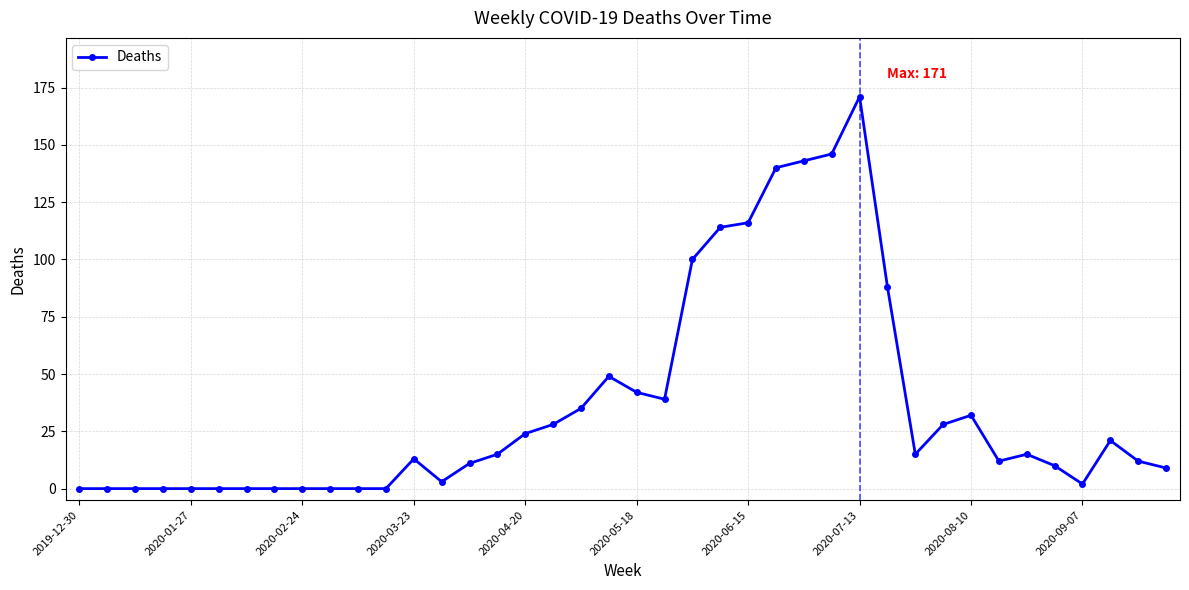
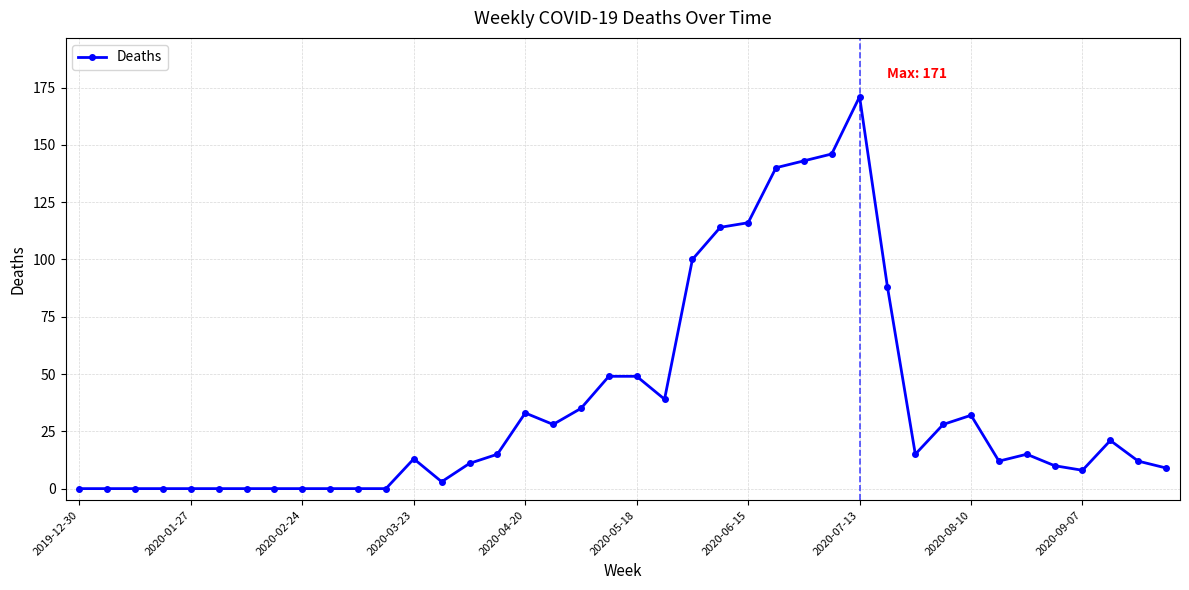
  {
    "2019-12-30": 0,
    "2020-01-27": 0,
    "2020-02-24": 0,
    "2020-03-23": 13,
-   "2020-04-20": 24,
-   "2020-05-18": 42,
+   "2020-04-20": 33,
+   "2020-05-18": 49,
    "2020-06-15": 116,
    "2020-07-13": 171,
    "2020-08-10": 32,
-   "2020-09-07": 2
+   "2020-09-07": 8
  }
